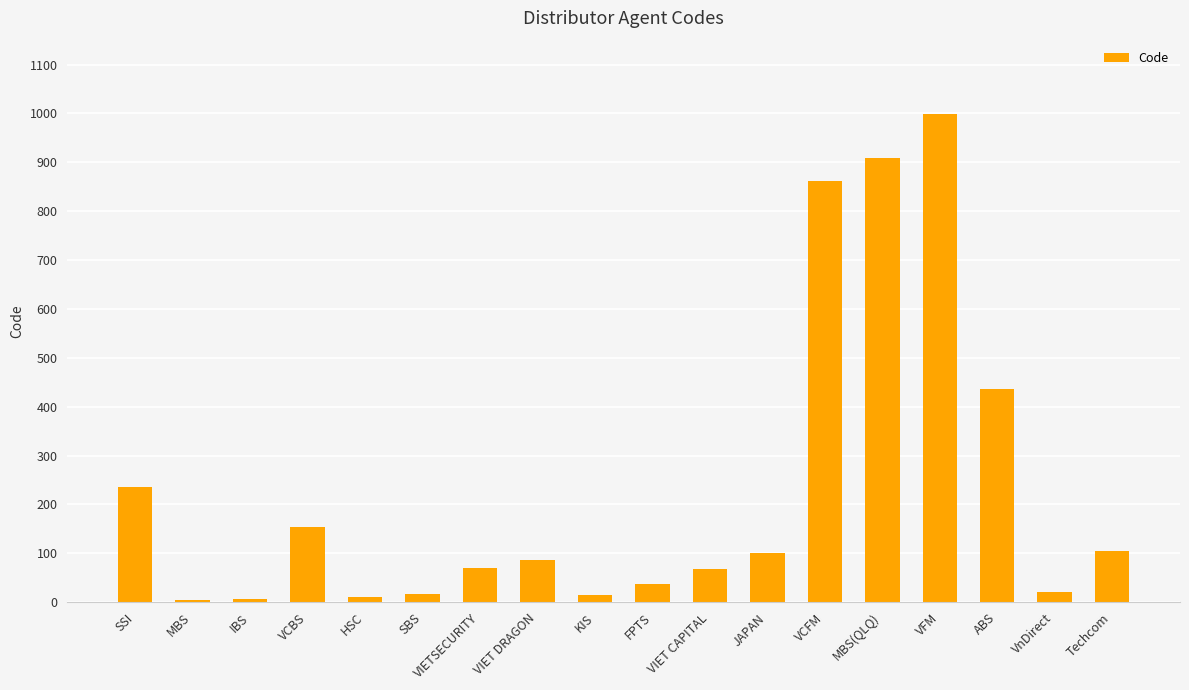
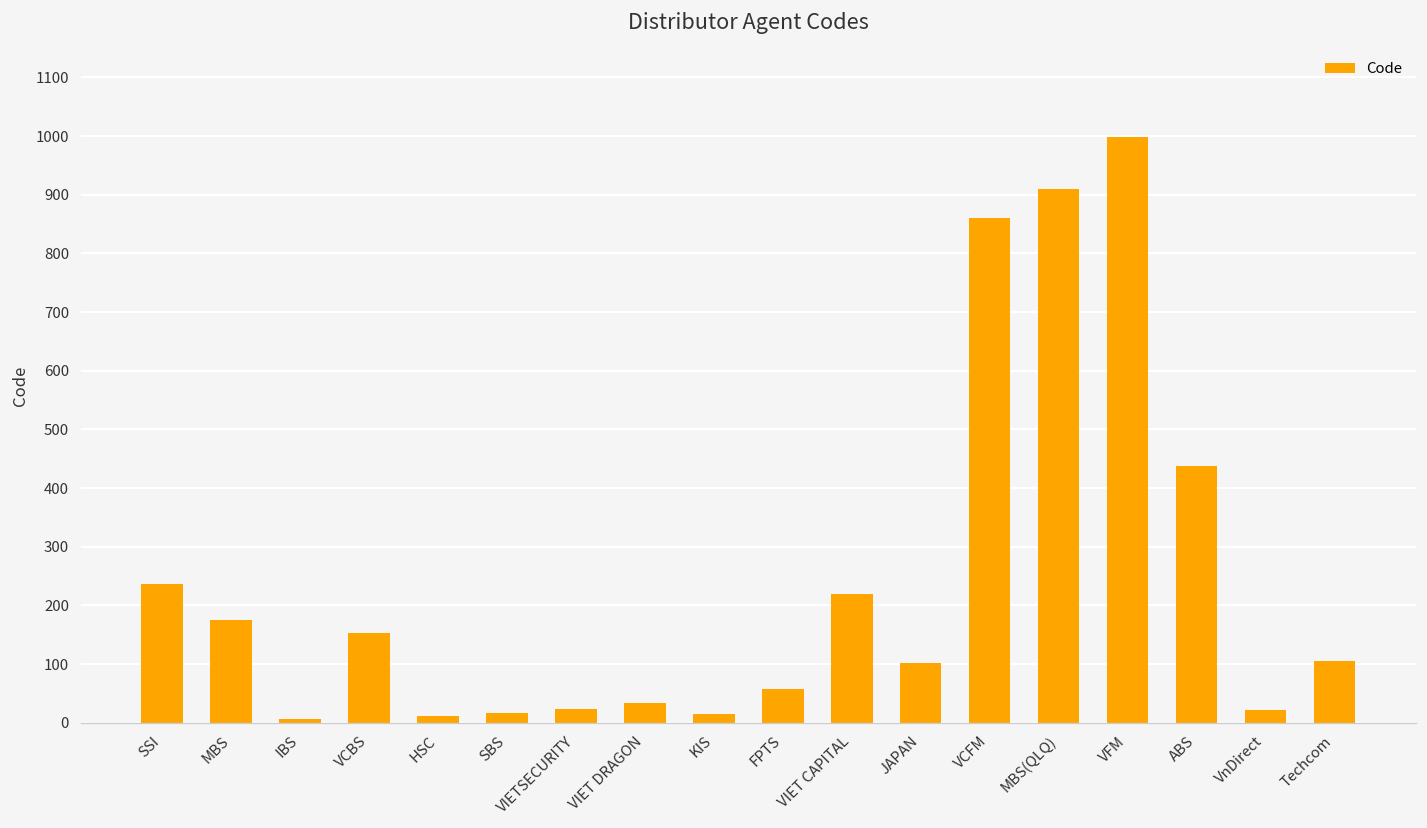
  {
    "SSI": 240,
-   "MBS": 10,
+   "MBS": 180,
    "IBS": 10,
    "VCBS": 150,
    "HSC": 10,
    "SBS": 20,
-   "VIETSECURITY": 70,
-   "VIET DRAGON": 90,
+   "VIETSECURITY": 20,
+   "VIET DRAGON": 30,
    "KIS": 10,
-   "FPTS": 40,
-   "VIET CAPITAL": 70,
+   "FPTS": 60,
+   "VIET CAPITAL": 220,
    "JAPAN": 100,
    "VCFM": 860,
    "MBS(QLQ)": 910,
    "VFM": 1000,
    "ABS": 440,
    "VnDirect": 20,
    "Techcom": 110
  }
